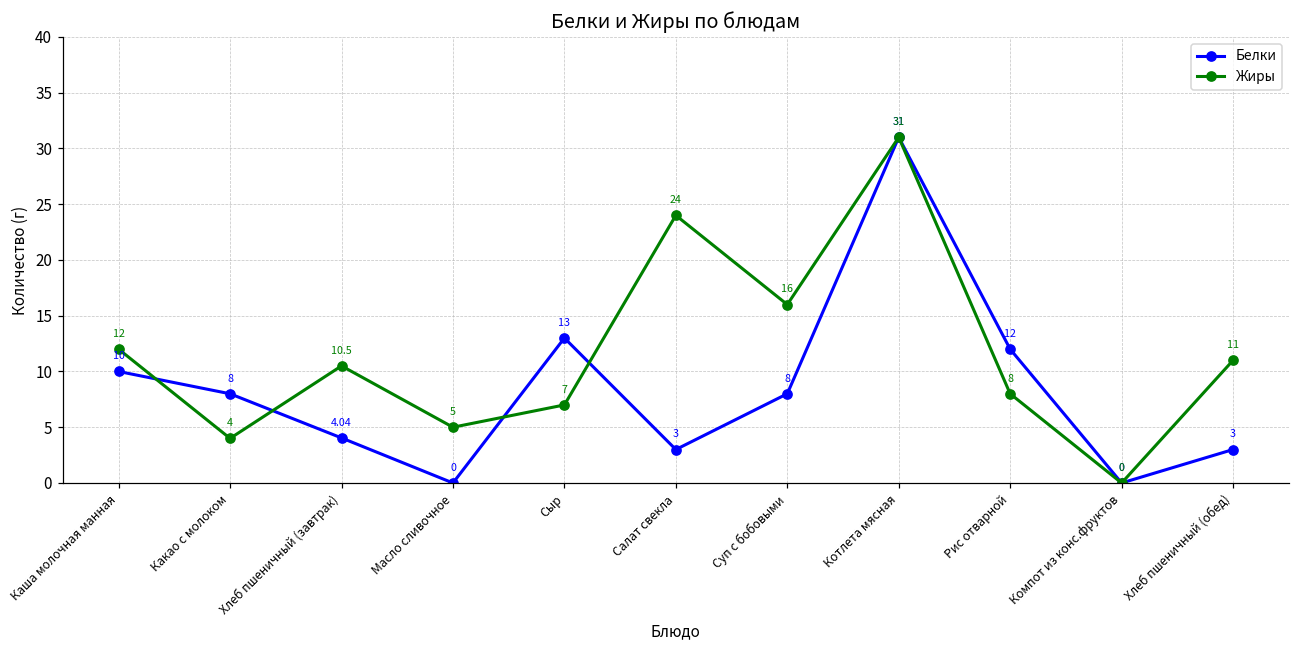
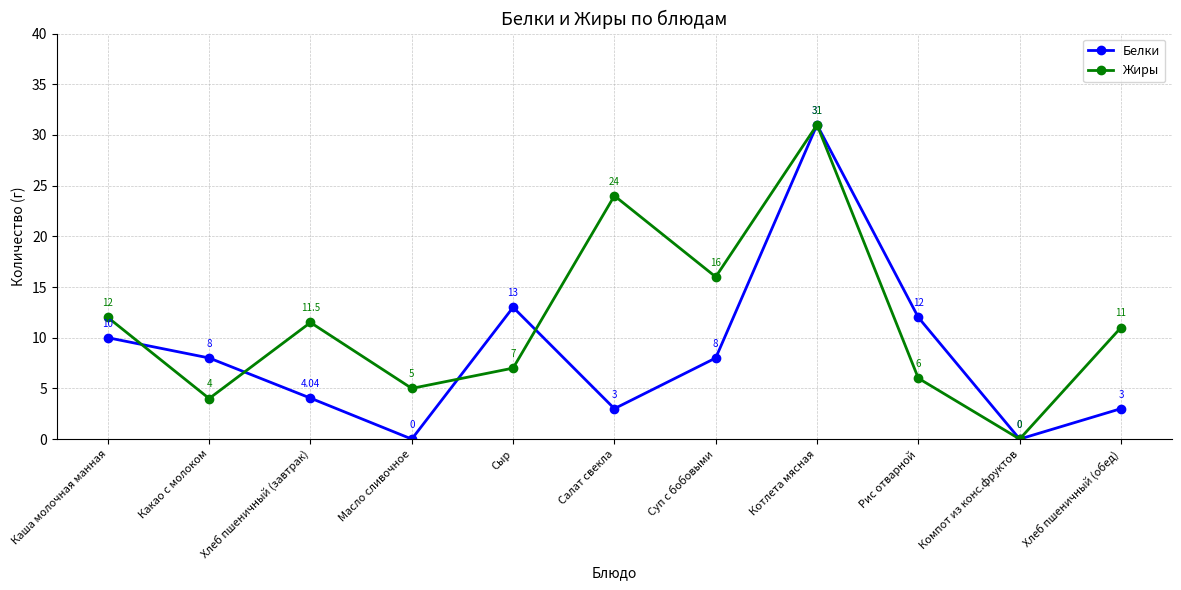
  {
    "Белки": {
      "Какао с молоком": 8,
      "Хлеб пшеничный (завтрак)": 4.04,
      "Масло сливочное": 0,
      "Сыр": 13,
      "Салат свекла": 3,
      "Суп с бобовыми": 8,
      "Рис отварной": 12,
      "Хлеб пшеничный (обед)": 3
    },
    "Жиры": {
      "Каша молочная манная": 12,
      "Какао с молоком": 4,
-     "Хлеб пшеничный (завтрак)": 10.5,
+     "Хлеб пшеничный (завтрак)": 11.5,
      "Масло сливочное": 5,
      "Сыр": 7,
      "Салат свекла": 24,
      "Суп с бобовыми": 16,
-     "Рис отварной": 8,
+     "Рис отварной": 6,
      "Хлеб пшеничный (обед)": 11
    }
  }
